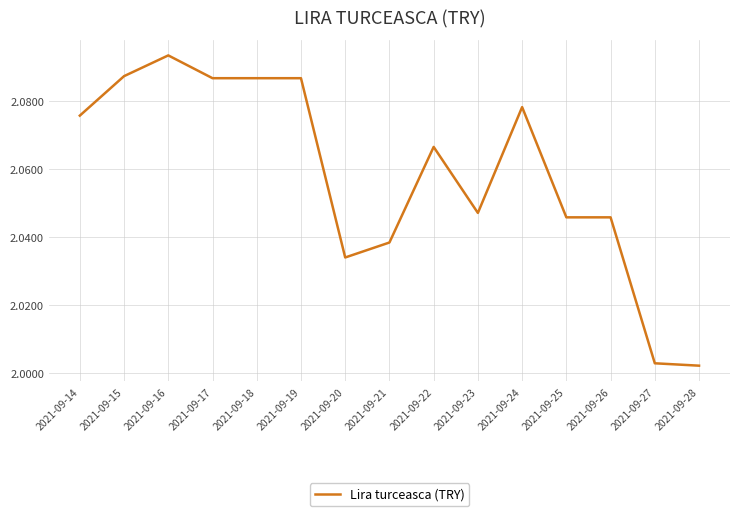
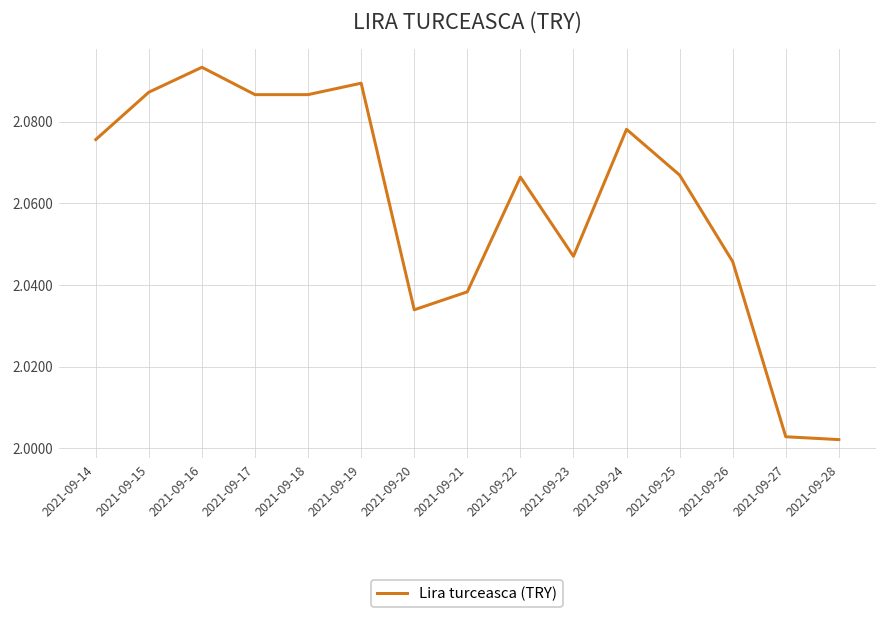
  {
    "2021-09-14": 2.076,
    "2021-09-15": 2.087,
    "2021-09-16": 2.093,
    "2021-09-17": 2.087,
    "2021-09-18": 2.087,
-   "2021-09-19": 2.087,
+   "2021-09-19": 2.089,
    "2021-09-20": 2.034,
    "2021-09-21": 2.038,
    "2021-09-22": 2.066,
    "2021-09-23": 2.047,
    "2021-09-24": 2.078,
-   "2021-09-25": 2.046,
+   "2021-09-25": 2.067,
    "2021-09-26": 2.046,
    "2021-09-27": 2.003,
    "2021-09-28": 2.002
  }
